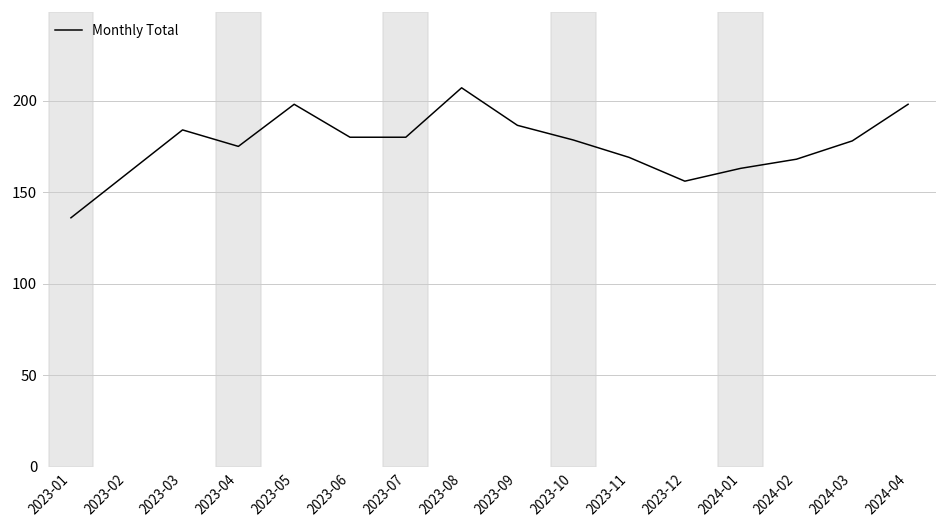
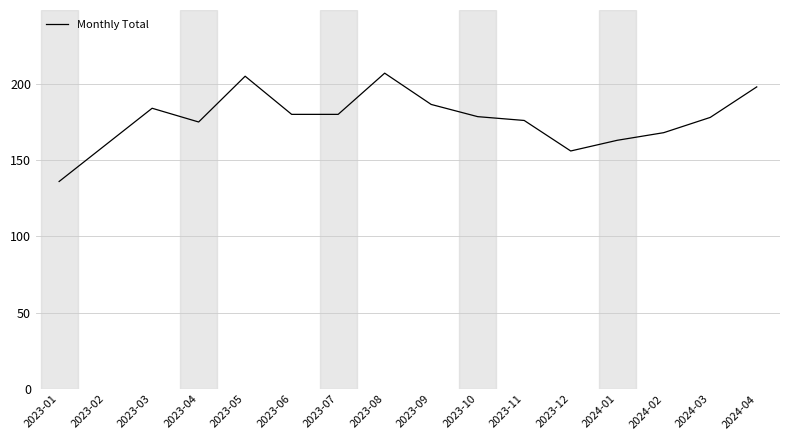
  {
    "2023-01": 136,
    "2023-02": 160,
    "2023-03": 184,
    "2023-04": 175,
-   "2023-05": 198,
+   "2023-05": 205,
    "2023-06": 180,
    "2023-07": 180,
    "2023-08": 207,
    "2023-09": 187,
    "2023-10": 179,
-   "2023-11": 169,
+   "2023-11": 176,
    "2023-12": 156,
    "2024-01": 163,
    "2024-02": 168,
    "2024-03": 178,
    "2024-04": 198
  }
